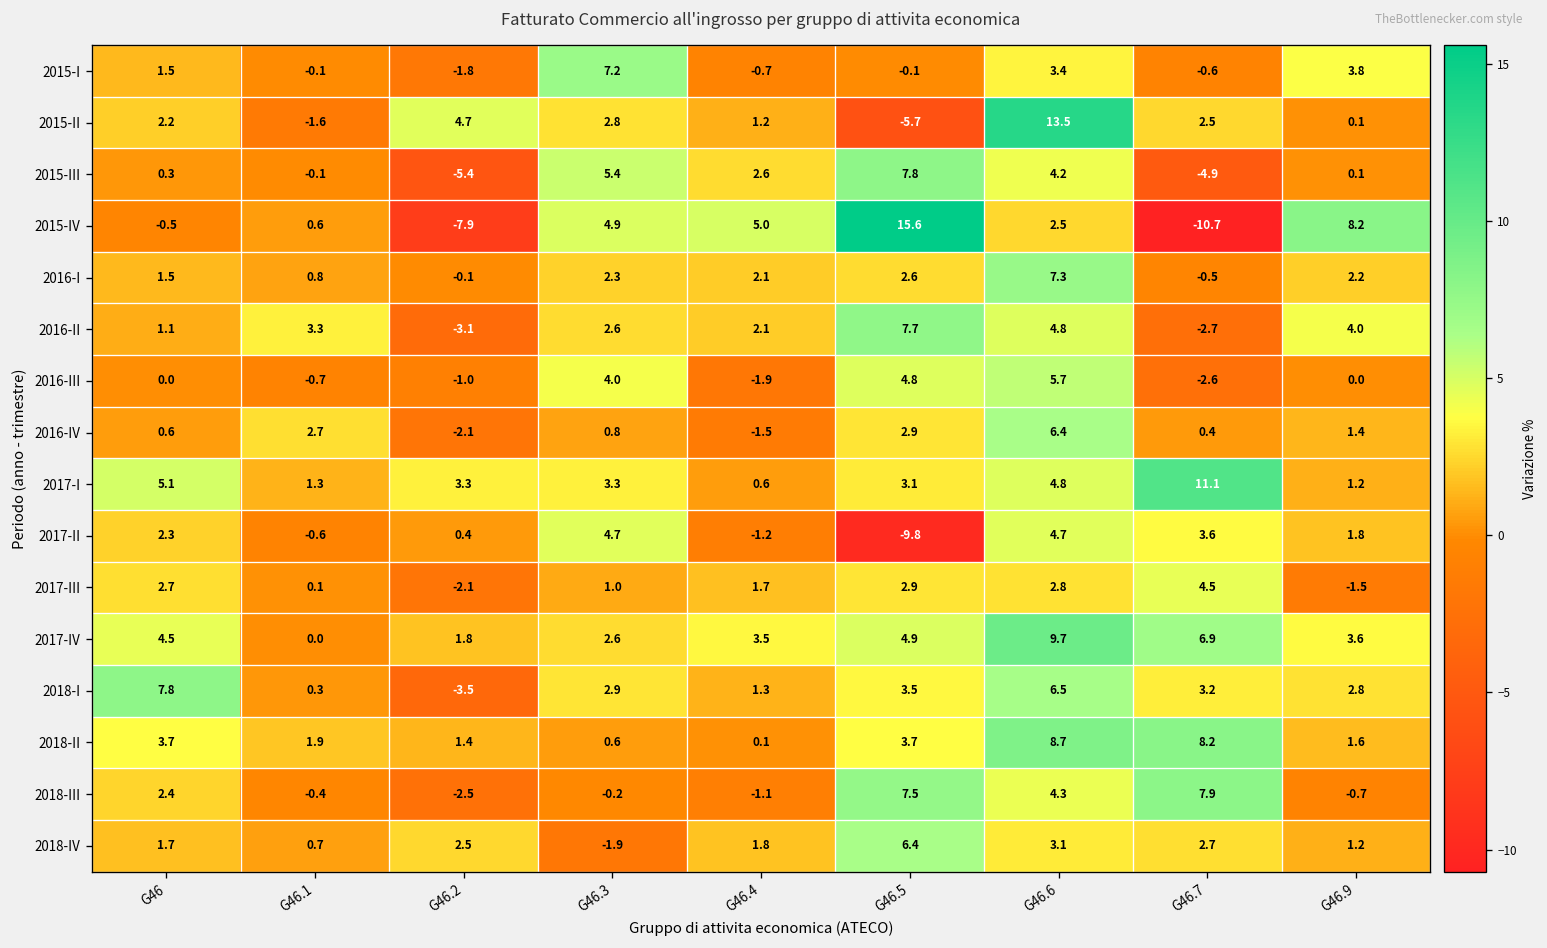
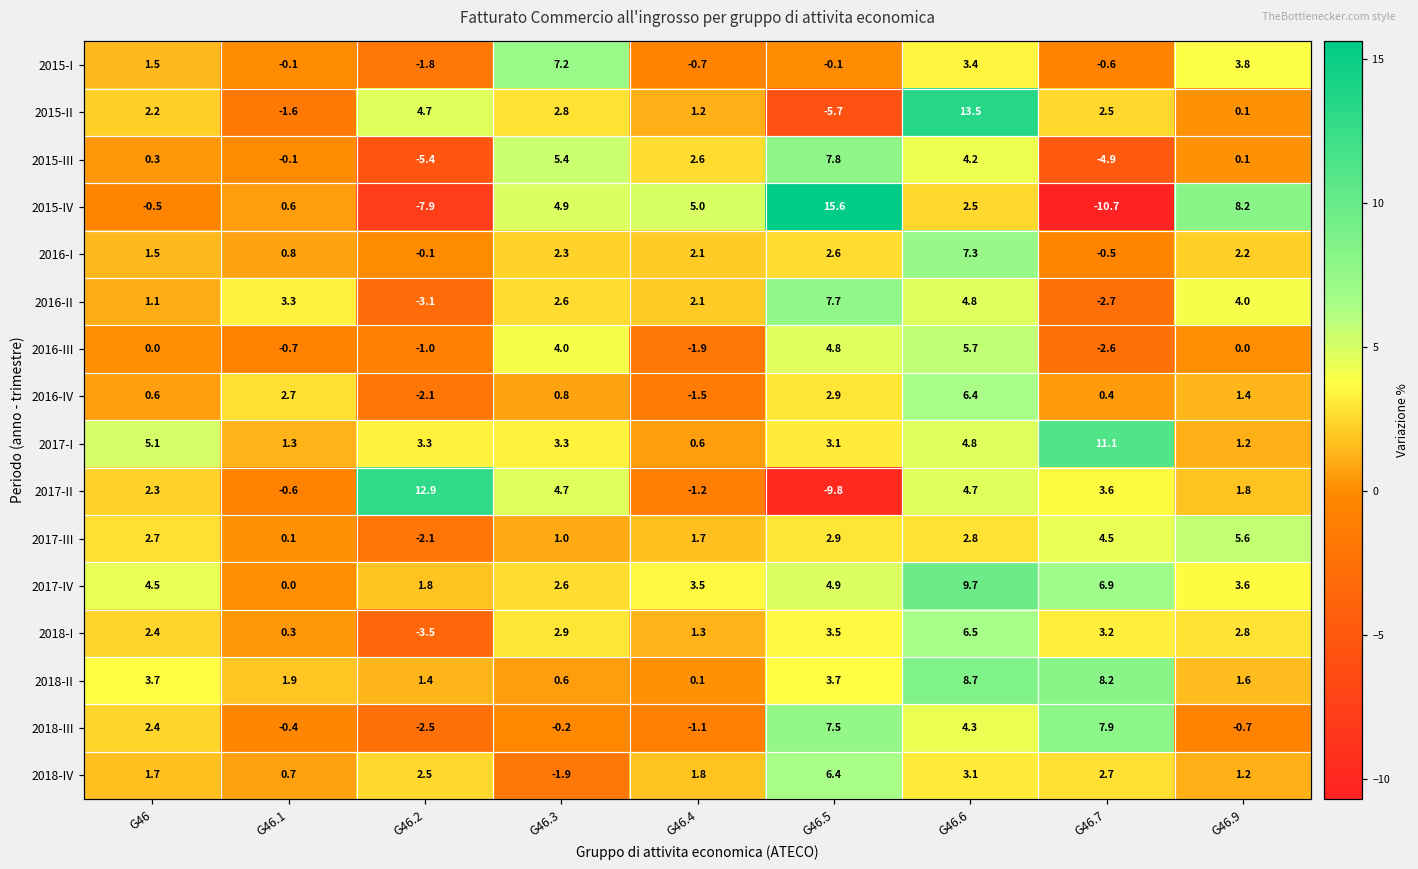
  {
    "2015-I": {
      "G46": 1.5,
      "G46.1": -0.1,
      "G46.2": -1.8,
      "G46.3": 7.2,
      "G46.4": -0.7,
      "G46.5": -0.1,
      "G46.6": 3.4,
      "G46.7": -0.6,
      "G46.9": 3.8
    },
    "2015-II": {
      "G46": 2.2,
      "G46.1": -1.6,
      "G46.2": 4.7,
      "G46.3": 2.8,
      "G46.4": 1.2,
      "G46.5": -5.7,
      "G46.6": 13.5,
      "G46.7": 2.5,
      "G46.9": 0.1
    },
    "2015-III": {
      "G46": 0.3,
      "G46.1": -0.1,
      "G46.2": -5.4,
      "G46.3": 5.4,
      "G46.4": 2.6,
      "G46.5": 7.8,
      "G46.6": 4.2,
      "G46.7": -4.9,
      "G46.9": 0.1
    },
    "2015-IV": {
      "G46": -0.5,
      "G46.1": 0.6,
      "G46.2": -7.9,
      "G46.3": 4.9,
      "G46.4": 5.0,
      "G46.5": 15.6,
      "G46.6": 2.5,
      "G46.7": -10.7,
      "G46.9": 8.2
    },
    "2016-I": {
      "G46": 1.5,
      "G46.1": 0.8,
      "G46.2": -0.1,
      "G46.3": 2.3,
      "G46.4": 2.1,
      "G46.5": 2.6,
      "G46.6": 7.3,
      "G46.7": -0.5,
      "G46.9": 2.2
    },
    "2016-II": {
      "G46": 1.1,
      "G46.1": 3.3,
      "G46.2": -3.1,
      "G46.3": 2.6,
      "G46.4": 2.1,
      "G46.5": 7.7,
      "G46.6": 4.8,
      "G46.7": -2.7,
      "G46.9": 4.0
    },
    "2016-III": {
      "G46": 0.0,
      "G46.1": -0.7,
      "G46.2": -1.0,
      "G46.3": 4.0,
      "G46.4": -1.9,
      "G46.5": 4.8,
      "G46.6": 5.7,
      "G46.7": -2.6,
      "G46.9": 0.0
    },
    "2016-IV": {
      "G46": 0.6,
      "G46.1": 2.7,
      "G46.2": -2.1,
      "G46.3": 0.8,
      "G46.4": -1.5,
      "G46.5": 2.9,
      "G46.6": 6.4,
      "G46.7": 0.4,
      "G46.9": 1.4
    },
    "2017-I": {
      "G46": 5.1,
      "G46.1": 1.3,
      "G46.2": 3.3,
      "G46.3": 3.3,
      "G46.4": 0.6,
      "G46.5": 3.1,
      "G46.6": 4.8,
      "G46.7": 11.1,
      "G46.9": 1.2
    },
    "2017-II": {
      "G46": 2.3,
      "G46.1": -0.6,
-     "G46.2": 0.4,
+     "G46.2": 12.9,
      "G46.3": 4.7,
      "G46.4": -1.2,
      "G46.5": -9.8,
      "G46.6": 4.7,
      "G46.7": 3.6,
      "G46.9": 1.8
    },
    "2017-III": {
      "G46": 2.7,
      "G46.1": 0.1,
      "G46.2": -2.1,
      "G46.3": 1.0,
      "G46.4": 1.7,
      "G46.5": 2.9,
      "G46.6": 2.8,
      "G46.7": 4.5,
-     "G46.9": -1.5
+     "G46.9": 5.6
    },
    "2017-IV": {
      "G46": 4.5,
      "G46.1": 0.0,
      "G46.2": 1.8,
      "G46.3": 2.6,
      "G46.4": 3.5,
      "G46.5": 4.9,
      "G46.6": 9.7,
      "G46.7": 6.9,
      "G46.9": 3.6
    },
    "2018-I": {
-     "G46": 7.8,
+     "G46": 2.4,
      "G46.1": 0.3,
      "G46.2": -3.5,
      "G46.3": 2.9,
      "G46.4": 1.3,
      "G46.5": 3.5,
      "G46.6": 6.5,
      "G46.7": 3.2,
      "G46.9": 2.8
    },
    "2018-II": {
      "G46": 3.7,
      "G46.1": 1.9,
      "G46.2": 1.4,
      "G46.3": 0.6,
      "G46.4": 0.1,
      "G46.5": 3.7,
      "G46.6": 8.7,
      "G46.7": 8.2,
      "G46.9": 1.6
    },
    "2018-III": {
      "G46": 2.4,
      "G46.1": -0.4,
      "G46.2": -2.5,
      "G46.3": -0.2,
      "G46.4": -1.1,
      "G46.5": 7.5,
      "G46.6": 4.3,
      "G46.7": 7.9,
      "G46.9": -0.7
    },
    "2018-IV": {
      "G46": 1.7,
      "G46.1": 0.7,
      "G46.2": 2.5,
      "G46.3": -1.9,
      "G46.4": 1.8,
      "G46.5": 6.4,
      "G46.6": 3.1,
      "G46.7": 2.7,
      "G46.9": 1.2
    }
  }
